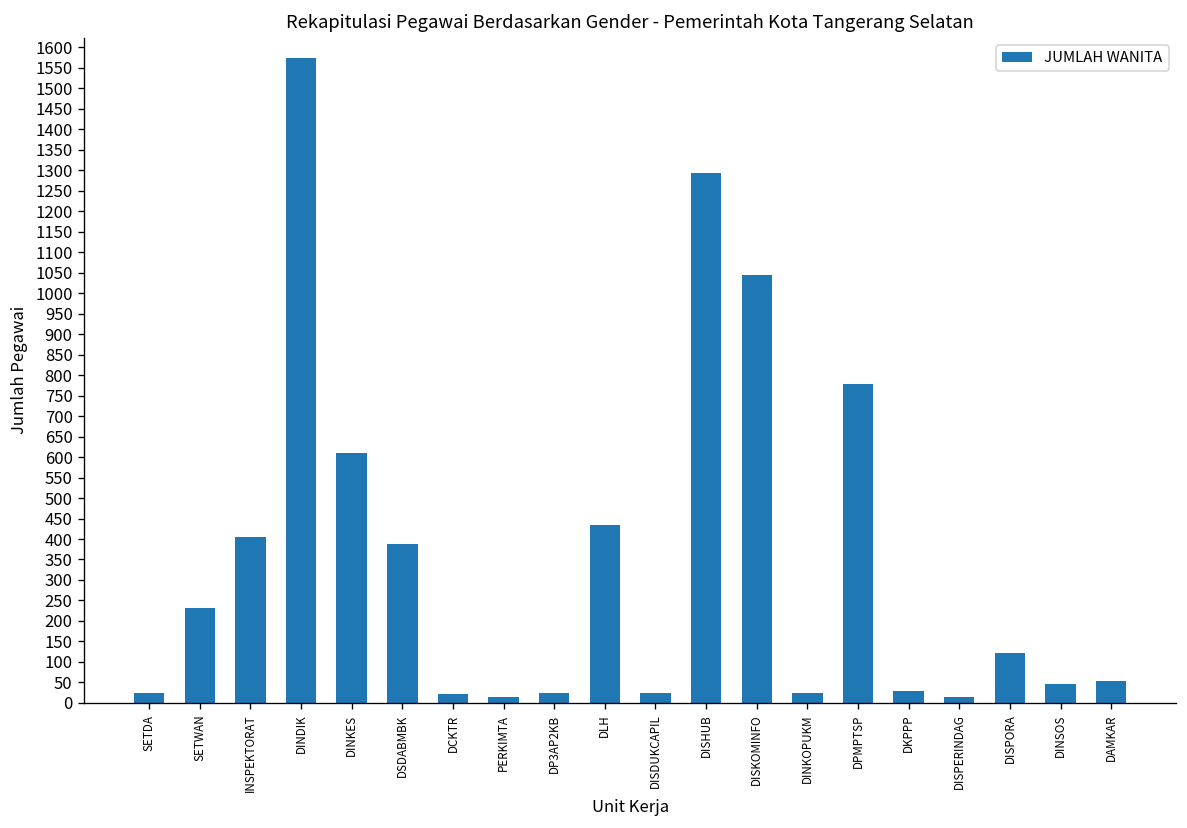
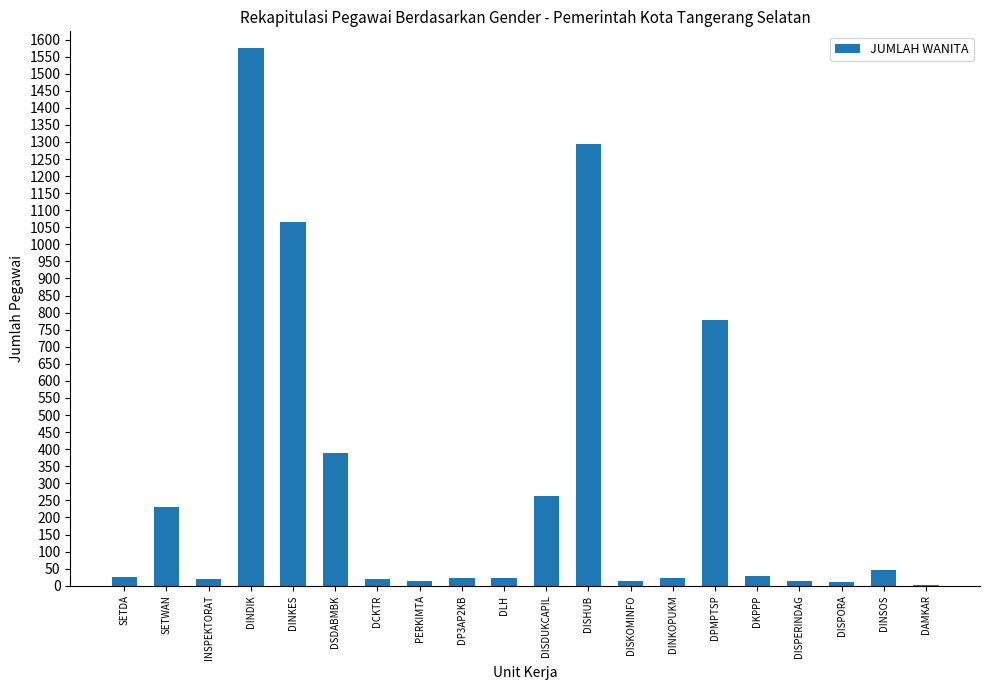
  {
    "SETDA": 30,
    "SETWAN": 230,
-   "INSPEKTORAT": 410,
+   "INSPEKTORAT": 20,
    "DINDIK": 1570,
-   "DINKES": 610,
+   "DINKES": 1070,
    "DSDABMBK": 390,
    "DCKTR": 20,
    "PERKIMTA": 10,
    "DP3AP2KB": 20,
-   "DLH": 440,
-   "DISDUKCAPIL": 30,
+   "DLH": 20,
+   "DISDUKCAPIL": 260,
    "DISHUB": 1290,
-   "DISKOMINFO": 1040,
+   "DISKOMINFO": 10,
    "DINKOPUKM": 20,
    "DPMPTSP": 780,
    "DKPPP": 30,
    "DISPERINDAG": 20,
-   "DISPORA": 120,
+   "DISPORA": 10,
    "DINSOS": 50,
-   "DAMKAR": 50
+   "DAMKAR": 0
  }
